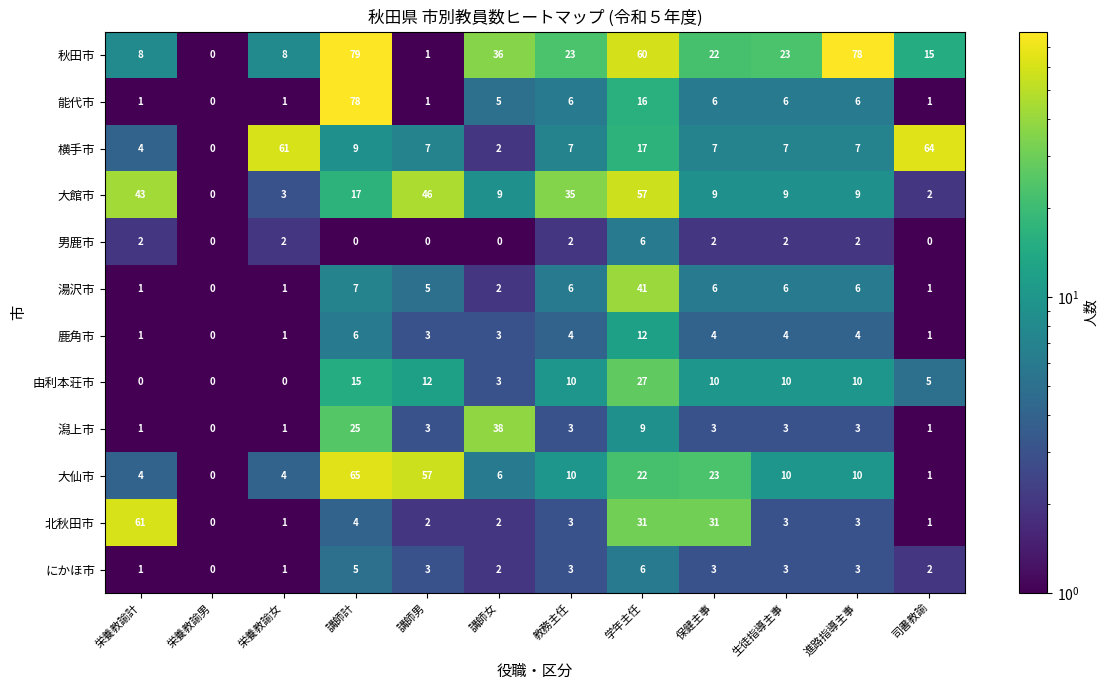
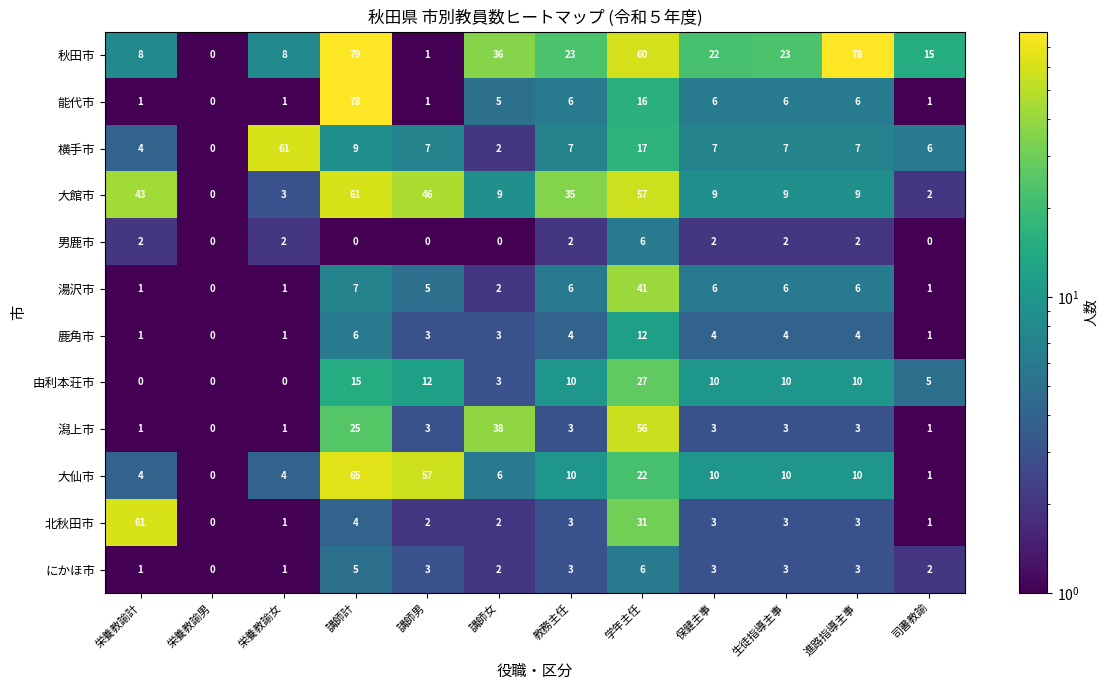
  {
    "秋田市": {
      "栄養教諭計": 8,
      "栄養教諭男": 0,
      "栄養教諭女": 8,
      "講師計": 79,
      "講師男": 1,
      "講師女": 36,
      "教務主任": 23,
      "学年主任": 60,
      "保健主事": 22,
      "生徒指導主事": 23,
      "進路指導主事": 78,
      "司書教諭": 15
    },
    "能代市": {
      "栄養教諭計": 1,
      "栄養教諭男": 0,
      "栄養教諭女": 1,
      "講師計": 78,
      "講師男": 1,
      "講師女": 5,
      "教務主任": 6,
      "学年主任": 16,
      "保健主事": 6,
      "生徒指導主事": 6,
      "進路指導主事": 6,
      "司書教諭": 1
    },
    "横手市": {
      "栄養教諭計": 4,
      "栄養教諭男": 0,
      "栄養教諭女": 61,
      "講師計": 9,
      "講師男": 7,
      "講師女": 2,
      "教務主任": 7,
      "学年主任": 17,
      "保健主事": 7,
      "生徒指導主事": 7,
      "進路指導主事": 7,
-     "司書教諭": 64
+     "司書教諭": 6
    },
    "大館市": {
      "栄養教諭計": 43,
      "栄養教諭男": 0,
      "栄養教諭女": 3,
-     "講師計": 17,
+     "講師計": 61,
      "講師男": 46,
      "講師女": 9,
      "教務主任": 35,
      "学年主任": 57,
      "保健主事": 9,
      "生徒指導主事": 9,
      "進路指導主事": 9,
      "司書教諭": 2
    },
    "男鹿市": {
      "栄養教諭計": 2,
      "栄養教諭男": 0,
      "栄養教諭女": 2,
      "講師計": 0,
      "講師男": 0,
      "講師女": 0,
      "教務主任": 2,
      "学年主任": 6,
      "保健主事": 2,
      "生徒指導主事": 2,
      "進路指導主事": 2,
      "司書教諭": 0
    },
    "湯沢市": {
      "栄養教諭計": 1,
      "栄養教諭男": 0,
      "栄養教諭女": 1,
      "講師計": 7,
      "講師男": 5,
      "講師女": 2,
      "教務主任": 6,
      "学年主任": 41,
      "保健主事": 6,
      "生徒指導主事": 6,
      "進路指導主事": 6,
      "司書教諭": 1
    },
    "鹿角市": {
      "栄養教諭計": 1,
      "栄養教諭男": 0,
      "栄養教諭女": 1,
      "講師計": 6,
      "講師男": 3,
      "講師女": 3,
      "教務主任": 4,
      "学年主任": 12,
      "保健主事": 4,
      "生徒指導主事": 4,
      "進路指導主事": 4,
      "司書教諭": 1
    },
    "由利本荘市": {
      "栄養教諭計": 0,
      "栄養教諭男": 0,
      "栄養教諭女": 0,
      "講師計": 15,
      "講師男": 12,
      "講師女": 3,
      "教務主任": 10,
      "学年主任": 27,
      "保健主事": 10,
      "生徒指導主事": 10,
      "進路指導主事": 10,
      "司書教諭": 5
    },
    "潟上市": {
      "栄養教諭計": 1,
      "栄養教諭男": 0,
      "栄養教諭女": 1,
      "講師計": 25,
      "講師男": 3,
      "講師女": 38,
      "教務主任": 3,
-     "学年主任": 9,
+     "学年主任": 56,
      "保健主事": 3,
      "生徒指導主事": 3,
      "進路指導主事": 3,
      "司書教諭": 1
    },
    "大仙市": {
      "栄養教諭計": 4,
      "栄養教諭男": 0,
      "栄養教諭女": 4,
      "講師計": 65,
      "講師男": 57,
      "講師女": 6,
      "教務主任": 10,
      "学年主任": 22,
-     "保健主事": 23,
+     "保健主事": 10,
      "生徒指導主事": 10,
      "進路指導主事": 10,
      "司書教諭": 1
    },
    "北秋田市": {
      "栄養教諭計": 61,
      "栄養教諭男": 0,
      "栄養教諭女": 1,
      "講師計": 4,
      "講師男": 2,
      "講師女": 2,
      "教務主任": 3,
      "学年主任": 31,
-     "保健主事": 31,
+     "保健主事": 3,
      "生徒指導主事": 3,
      "進路指導主事": 3,
      "司書教諭": 1
    },
    "にかほ市": {
      "栄養教諭計": 1,
      "栄養教諭男": 0,
      "栄養教諭女": 1,
      "講師計": 5,
      "講師男": 3,
      "講師女": 2,
      "教務主任": 3,
      "学年主任": 6,
      "保健主事": 3,
      "生徒指導主事": 3,
      "進路指導主事": 3,
      "司書教諭": 2
    }
  }
